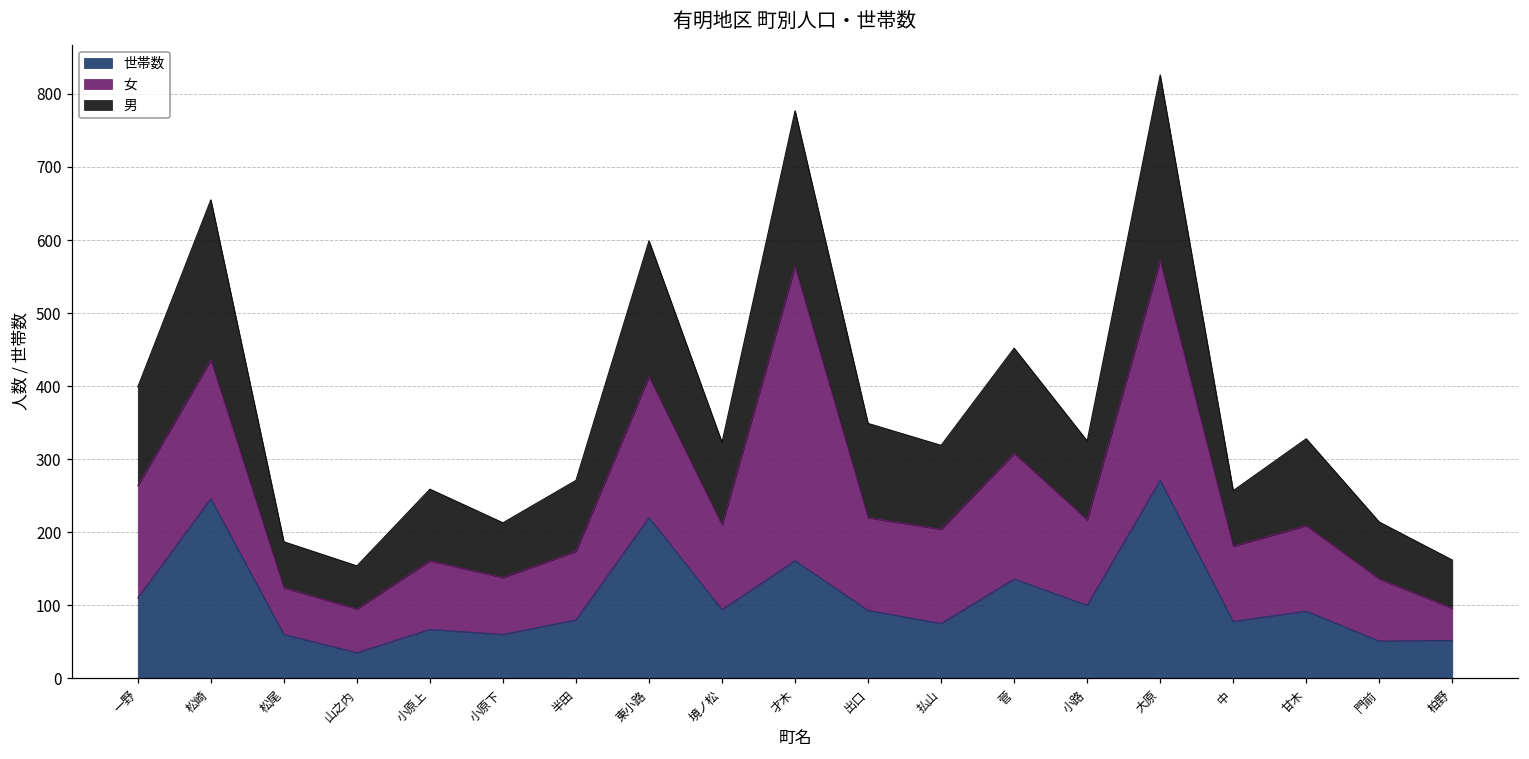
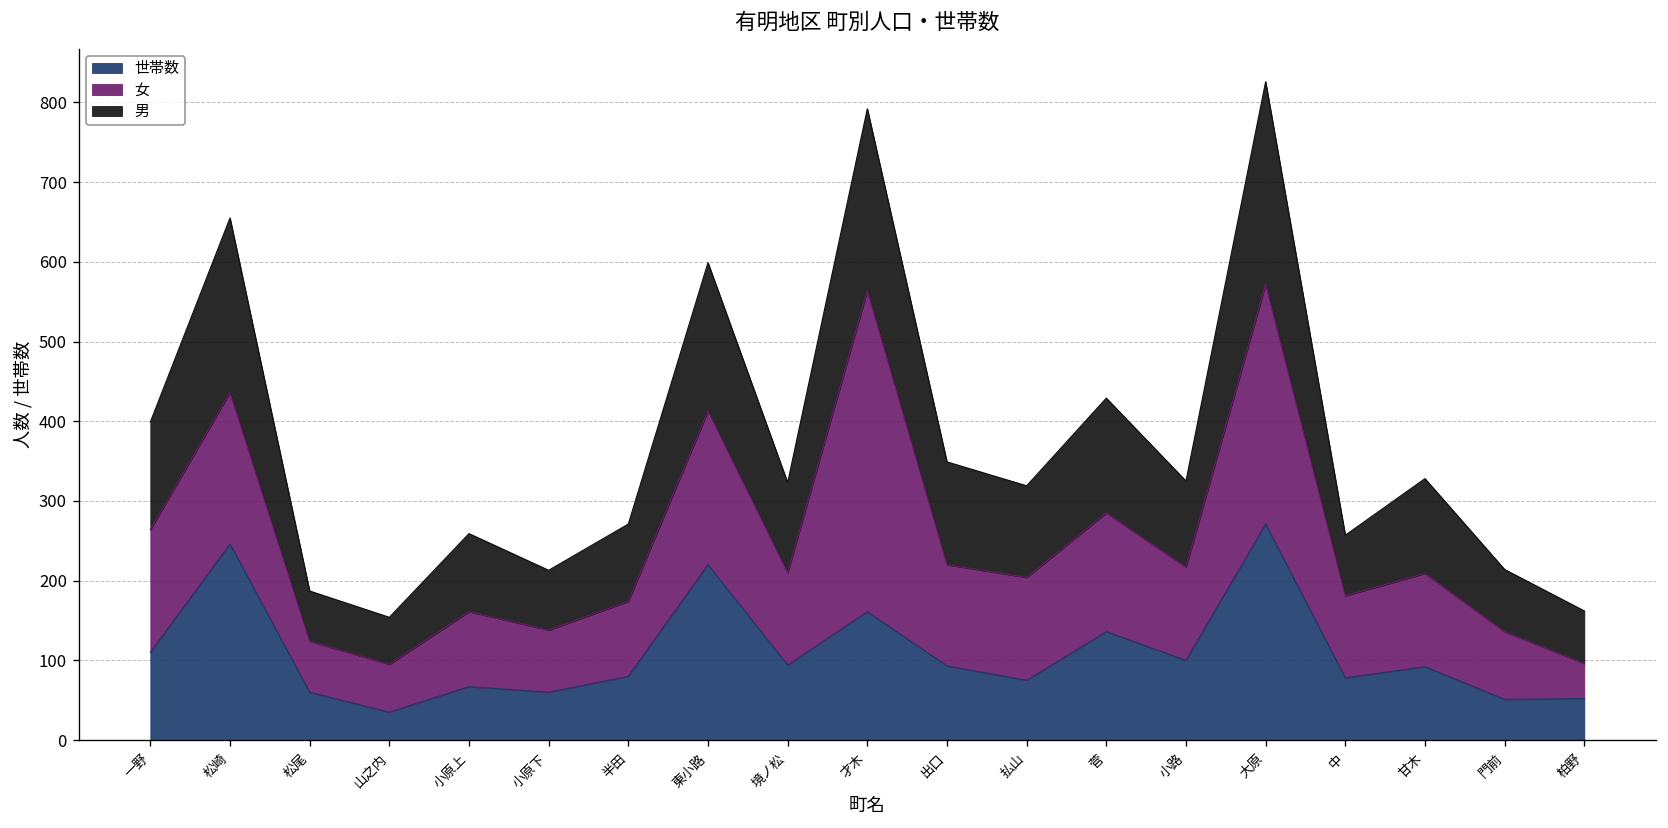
  {
    "世帯数": {
      "一野": 110,
      "松崎": 250,
      "松尾": 60,
      "山之内": 40,
      "小原上": 70,
      "小原下": 60,
      "半田": 80,
      "東小路": 220,
      "境ノ松": 90,
      "才木": 160,
      "出口": 90,
      "払山": 80,
      "菅": 140,
      "小路": 100,
      "大原": 270,
      "中": 80,
      "甘木": 90,
      "門前": 50,
      "柏野": 50
    },
    "女": {
      "一野": 150,
      "松崎": 190,
      "松尾": 60,
      "山之内": 60,
      "小原上": 90,
      "小原下": 80,
      "半田": 90,
      "東小路": 190,
      "境ノ松": 120,
      "才木": 400,
      "出口": 130,
      "払山": 130,
-     "菅": 170,
+     "菅": 150,
      "小路": 120,
      "大原": 300,
      "中": 100,
      "甘木": 120,
      "門前": 90,
      "柏野": 40
    },
    "男": {
      "一野": 140,
      "松崎": 220,
      "松尾": 60,
      "山之内": 60,
      "小原上": 100,
      "小原下": 80,
      "半田": 100,
      "東小路": 190,
      "境ノ松": 110,
-     "才木": 210,
+     "才木": 230,
      "出口": 130,
      "払山": 120,
      "菅": 140,
      "小路": 110,
      "大原": 250,
      "中": 80,
      "甘木": 120,
      "門前": 80,
      "柏野": 70
    }
  }
